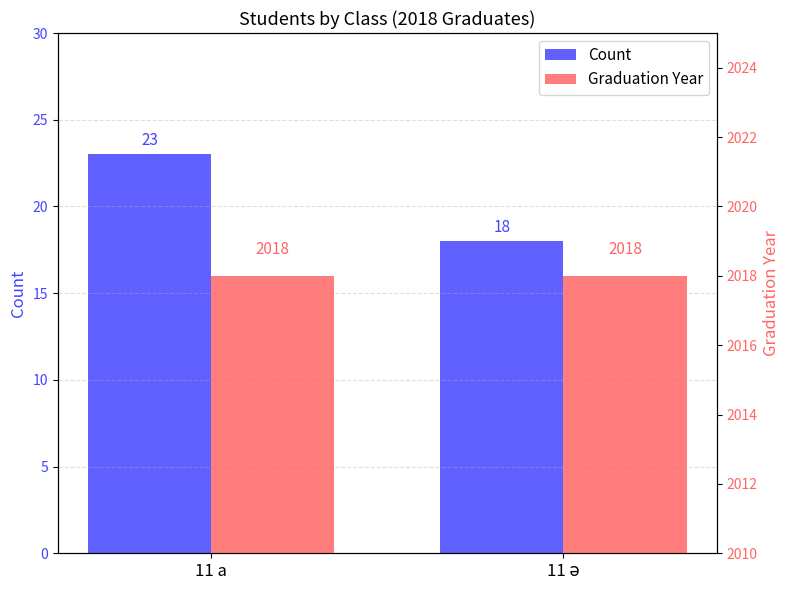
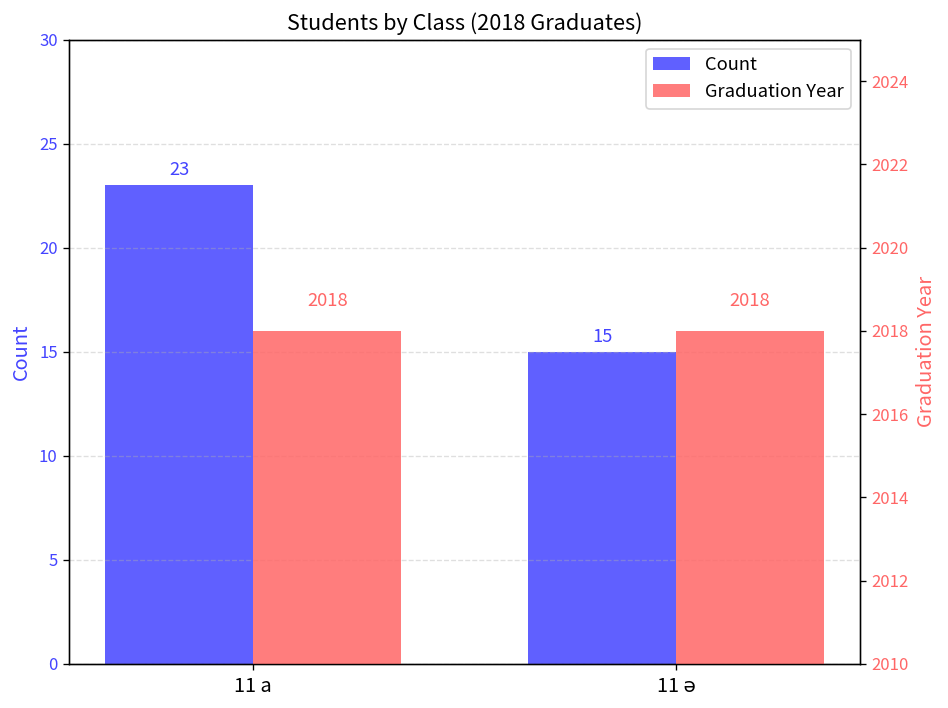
  {
    "Count": {
      "11 а": 23,
-     "11 ә": 18
+     "11 ә": 15
    },
    "Graduation Year": {
      "11 а": 2018,
      "11 ә": 2018
    }
  }
